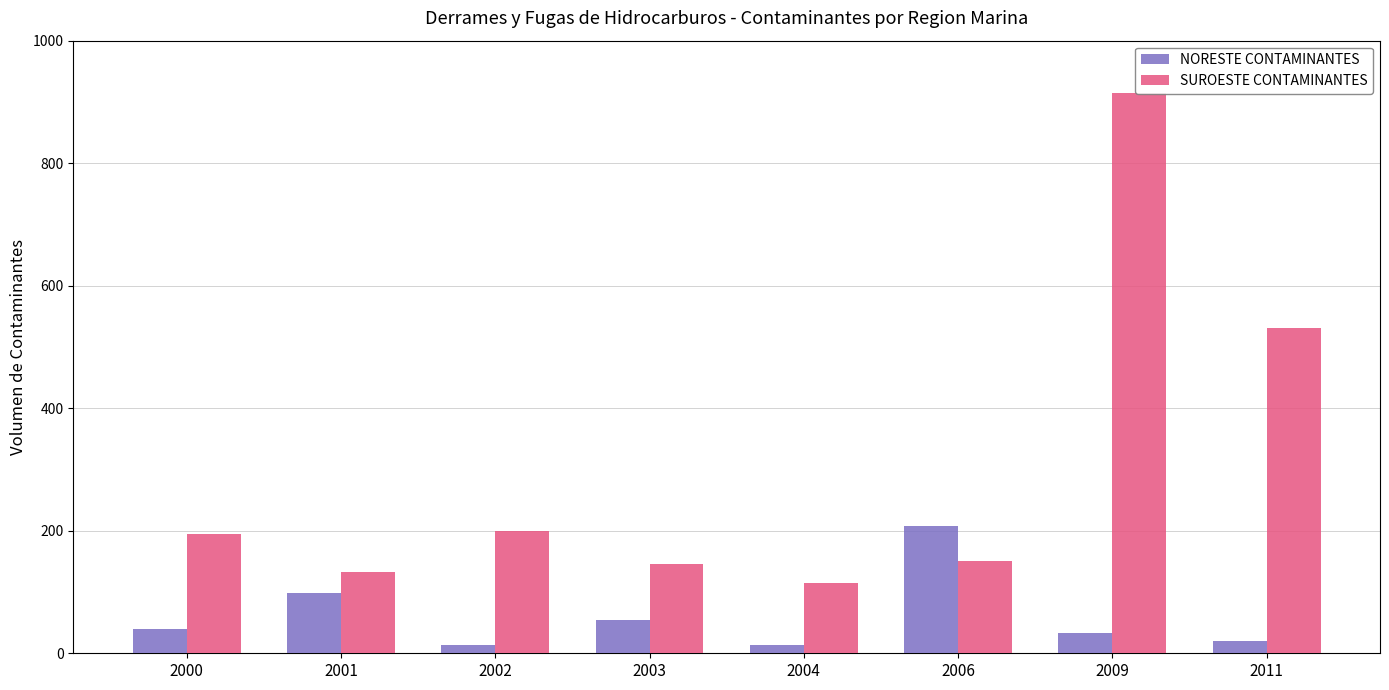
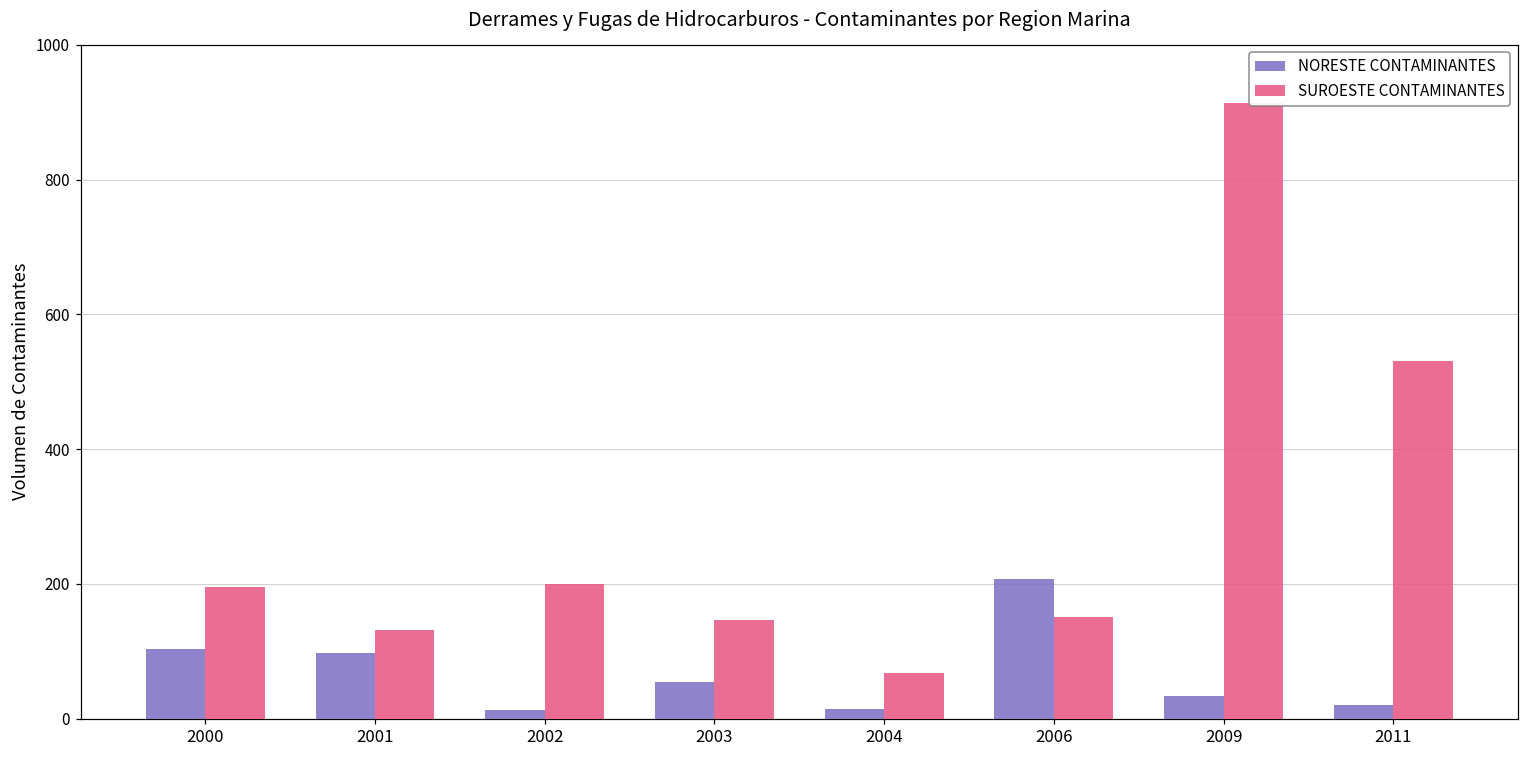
  {
    "NORESTE CONTAMINANTES": {
-     "2000": 40,
+     "2000": 100,
      "2001": 100,
      "2002": 10,
      "2003": 60,
      "2004": 10,
      "2006": 210,
      "2009": 30,
      "2011": 20
    },
    "SUROESTE CONTAMINANTES": {
      "2000": 200,
      "2001": 130,
      "2002": 200,
      "2003": 150,
-     "2004": 120,
+     "2004": 70,
      "2006": 150,
      "2011": 530
    }
  }
